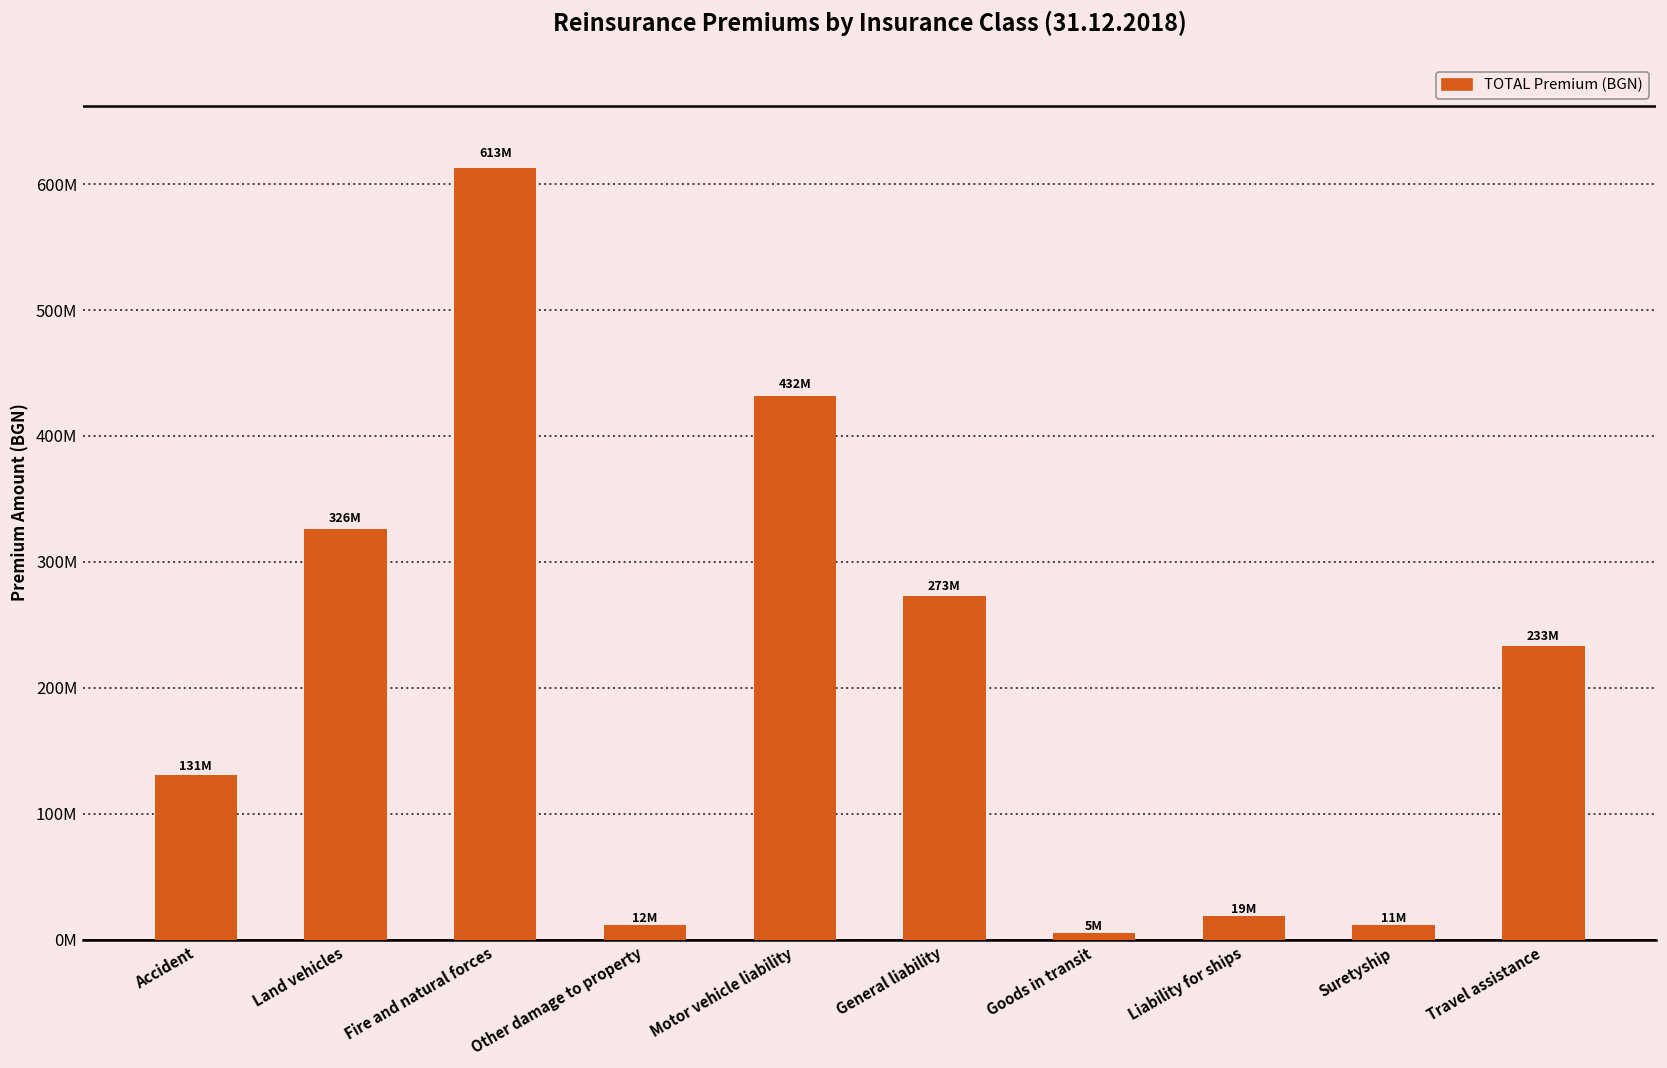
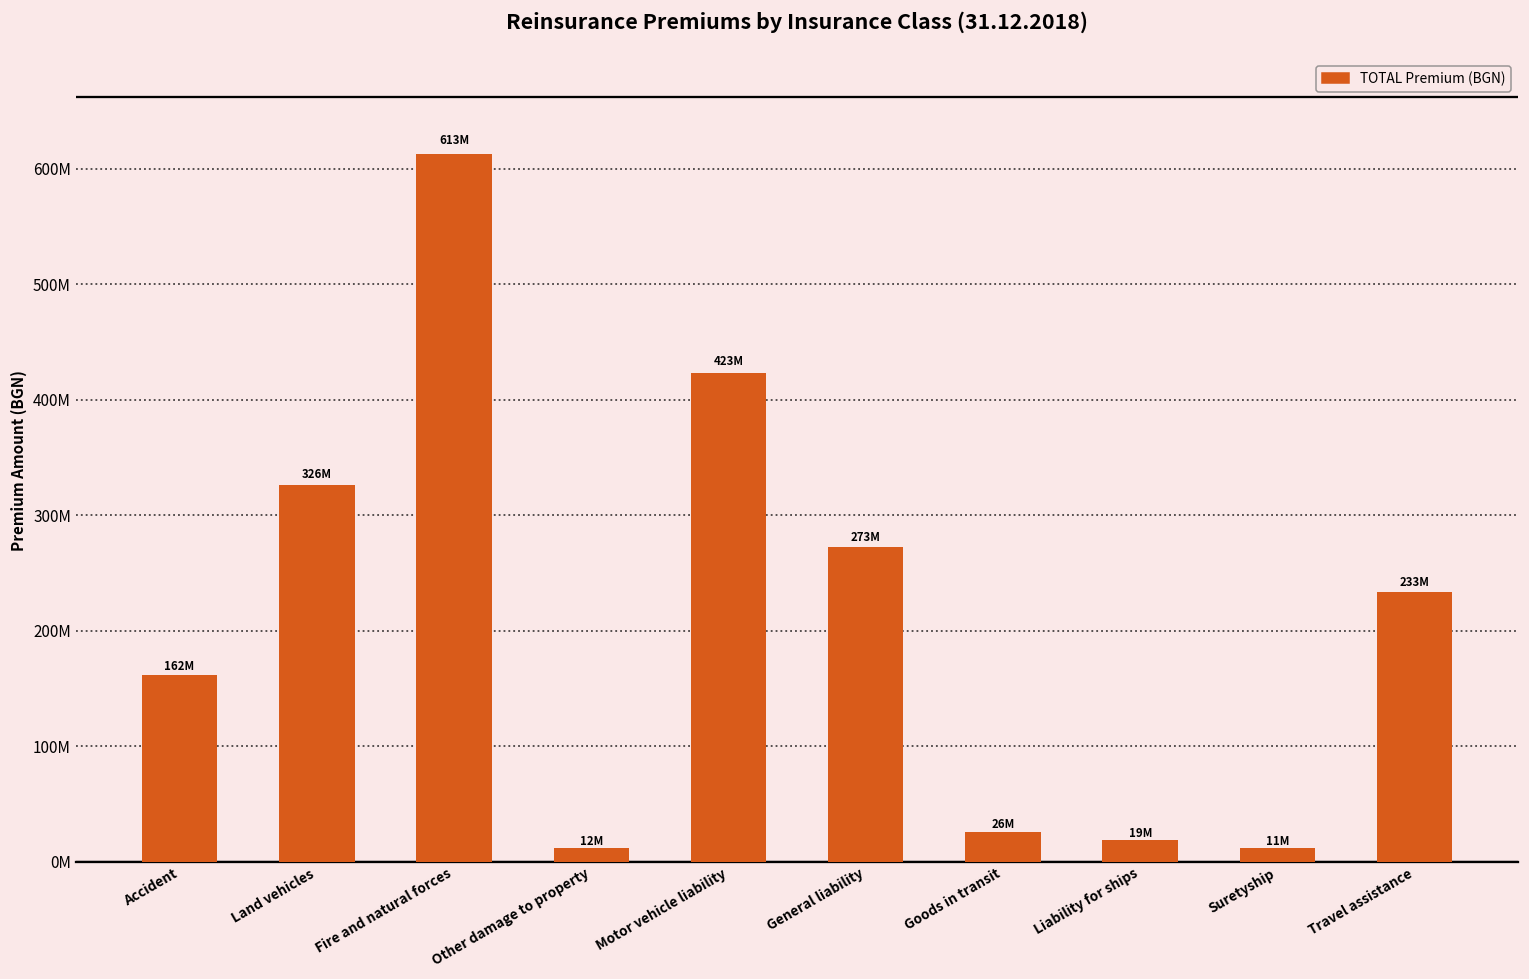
  {
-   "Accident": "131M",
+   "Accident": "162M",
    "Land vehicles": "326M",
    "Fire and natural forces": "613M",
    "Other damage to property": "12M",
-   "Motor vehicle liability": "432M",
+   "Motor vehicle liability": "423M",
    "General liability": "273M",
-   "Goods in transit": "5M",
+   "Goods in transit": "26M",
    "Liability for ships": "19M",
    "Suretyship": "11M",
    "Travel assistance": "233M"
  }
